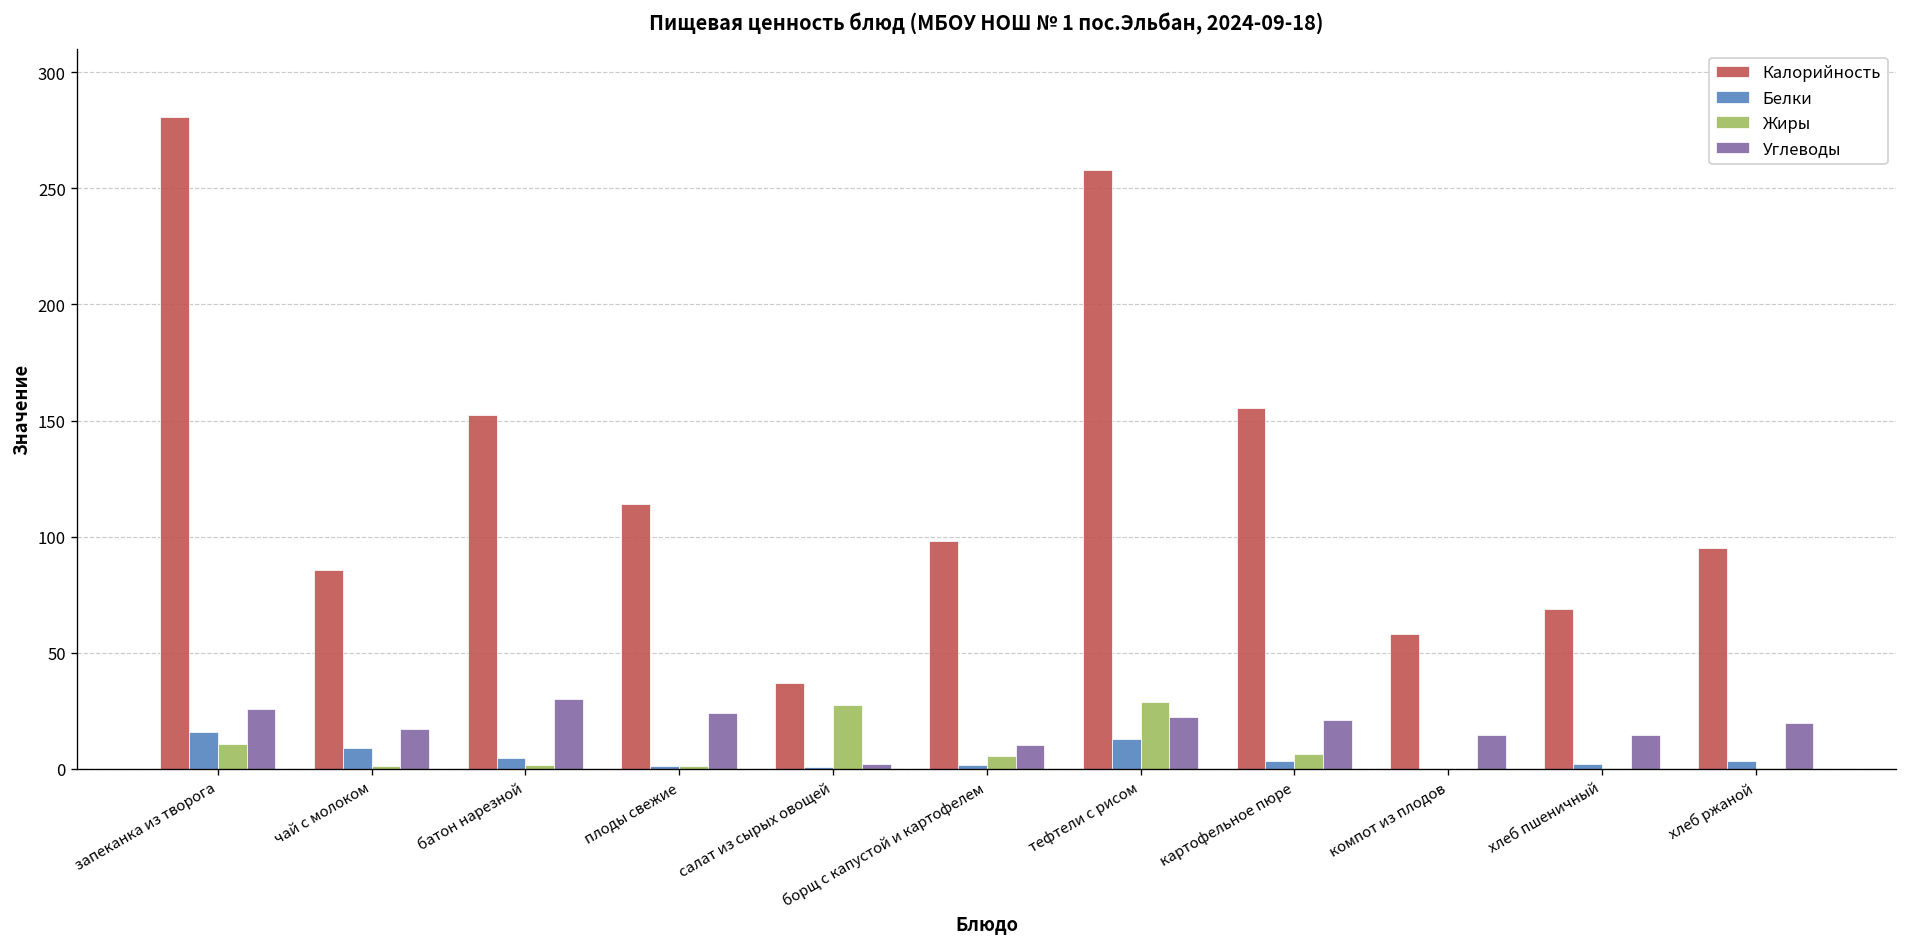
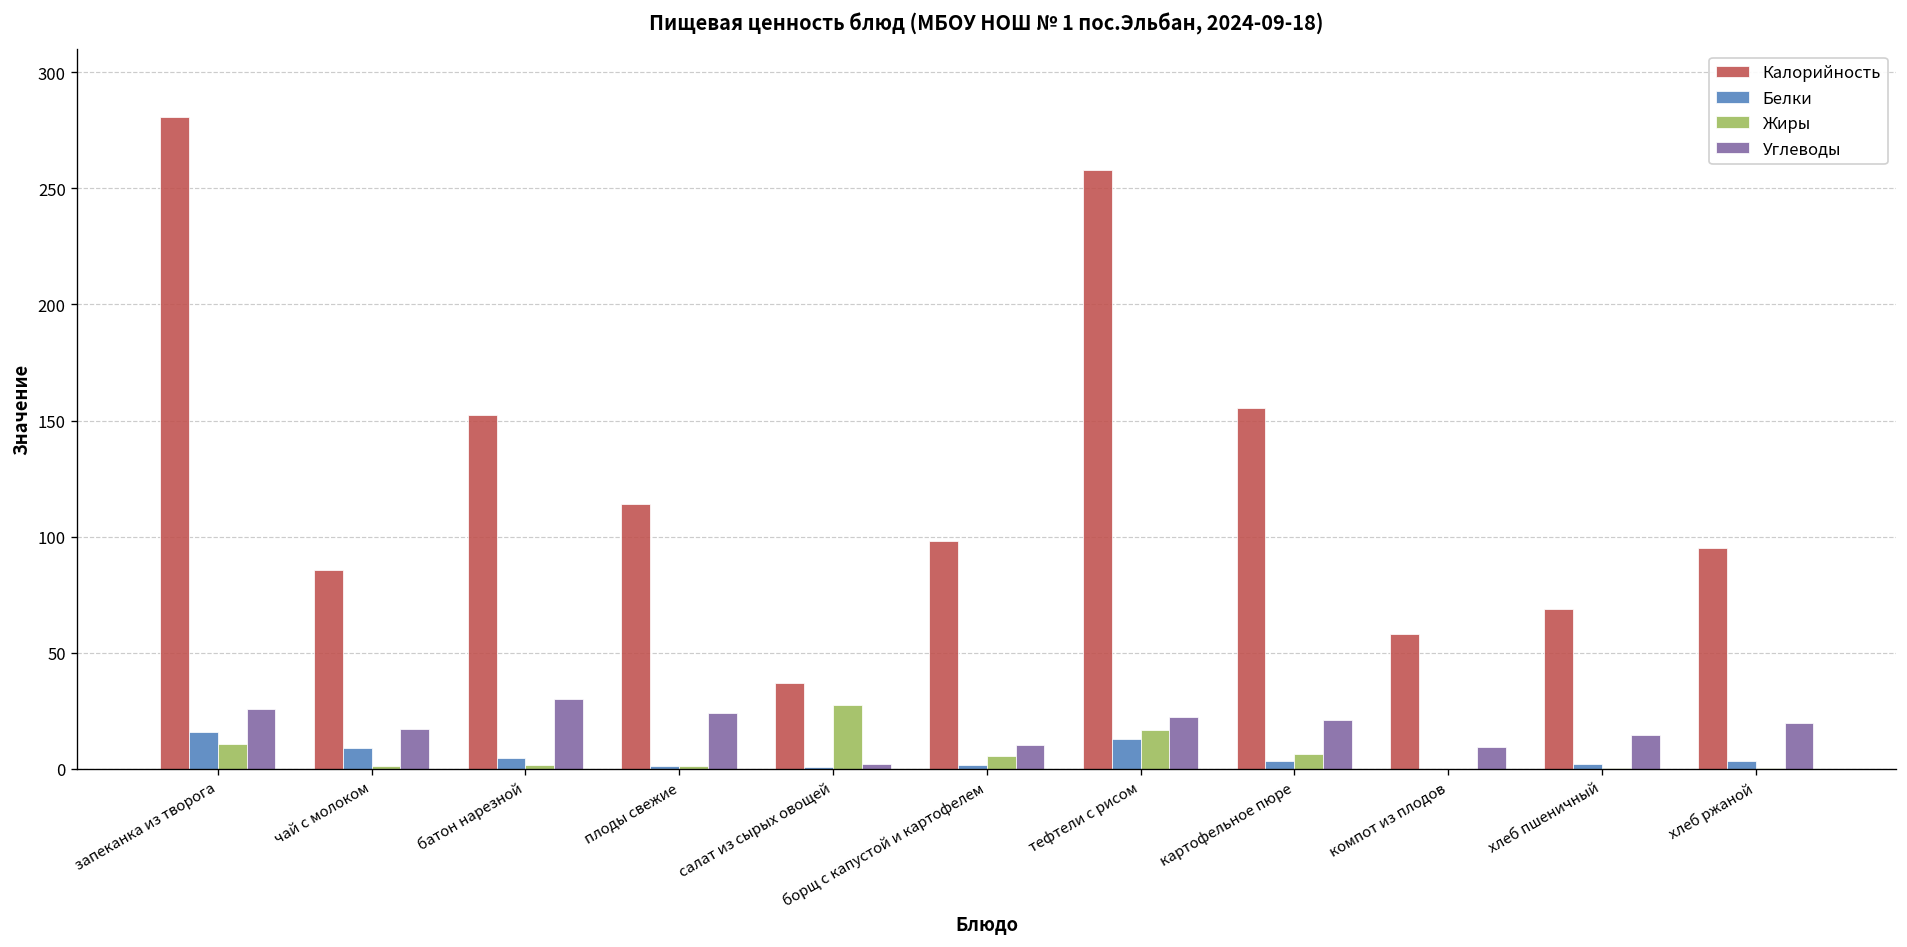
  {
    "Калорийность": {
      "запеканка из творога": 281,
      "чай с молоком": 86,
      "батон нарезной": 153,
      "плоды свежие": 114,
      "салат из сырых овощей": 37,
      "борщ с капустой и картофелем": 98,
      "тефтели с рисом": 258,
      "картофельное пюре": 155,
      "компот из плодов": 58,
      "хлеб пшеничный": 69,
      "хлеб ржаной": 95
    },
    "Белки": {
      "запеканка из творога": 16,
      "чай с молоком": 9,
      "батон нарезной": 4,
      "борщ с капустой и картофелем": 2,
      "тефтели с рисом": 13,
      "картофельное пюре": 3,
      "компот из плодов": 0,
      "хлеб пшеничный": 2,
      "хлеб ржаной": 3
    },
    "Жиры": {
      "запеканка из творога": 11,
      "чай с молоком": 1,
      "батон нарезной": 2,
      "салат из сырых овощей": 28,
      "борщ с капустой и картофелем": 6,
-     "тефтели с рисом": 29,
+     "тефтели с рисом": 17,
      "картофельное пюре": 7,
      "компот из плодов": 0
    },
    "Углеводы": {
      "запеканка из творога": 26,
      "чай с молоком": 17,
      "батон нарезной": 30,
      "плоды свежие": 24,
      "салат из сырых овощей": 2,
      "борщ с капустой и картофелем": 10,
      "тефтели с рисом": 22,
      "картофельное пюре": 21,
-     "компот из плодов": 15,
+     "компот из плодов": 9,
      "хлеб пшеничный": 15,
      "хлеб ржаной": 20
    }
  }
